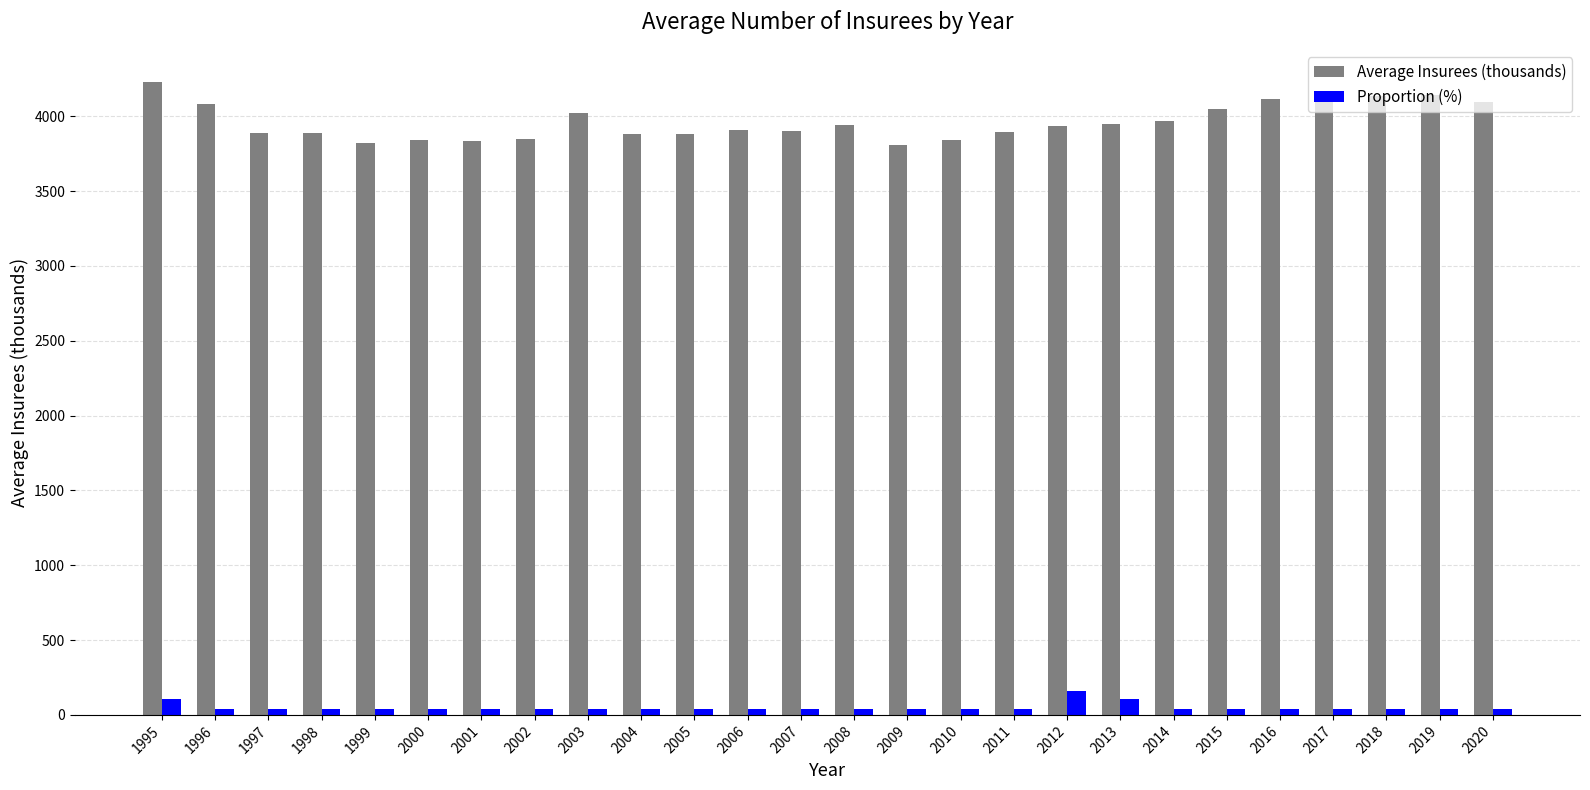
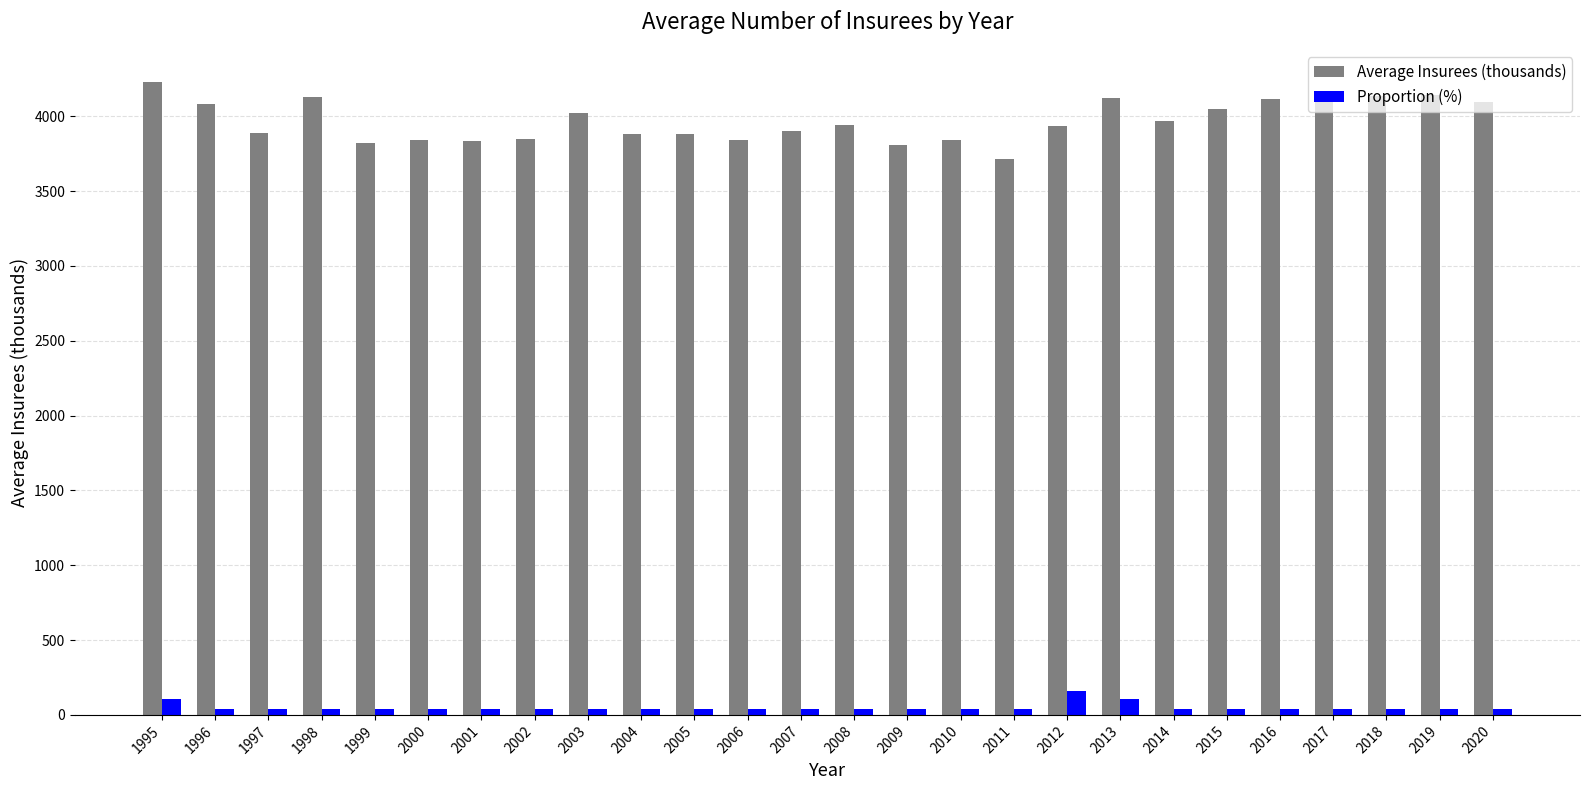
  {
    "Average Insurees (thousands)": {
      "1995": 4230,
      "1996": 4080,
      "1997": 3890,
-     "1998": 3890,
+     "1998": 4130,
      "1999": 3820,
      "2000": 3840,
      "2001": 3840,
      "2002": 3840,
      "2003": 4020,
      "2004": 3880,
      "2005": 3880,
-     "2006": 3910,
+     "2006": 3840,
      "2007": 3900,
      "2008": 3940,
      "2009": 3810,
      "2010": 3840,
-     "2011": 3890,
+     "2011": 3710,
      "2012": 3930,
-     "2013": 3950,
+     "2013": 4120,
      "2014": 3970,
      "2015": 4050,
      "2016": 4110
    },
    "Proportion (%)": {
      "1995": 110,
      "1996": 40,
      "1997": 40,
      "1998": 40,
      "1999": 40,
      "2000": 40,
      "2001": 40,
      "2002": 40,
      "2003": 40,
      "2004": 40,
      "2005": 40,
      "2006": 40,
      "2007": 40,
      "2008": 40,
      "2009": 40,
      "2010": 40,
      "2011": 40,
      "2012": 160,
      "2013": 100,
      "2014": 40,
      "2015": 40,
      "2016": 40,
      "2017": 40,
      "2018": 40,
      "2019": 40,
      "2020": 40
    }
  }
